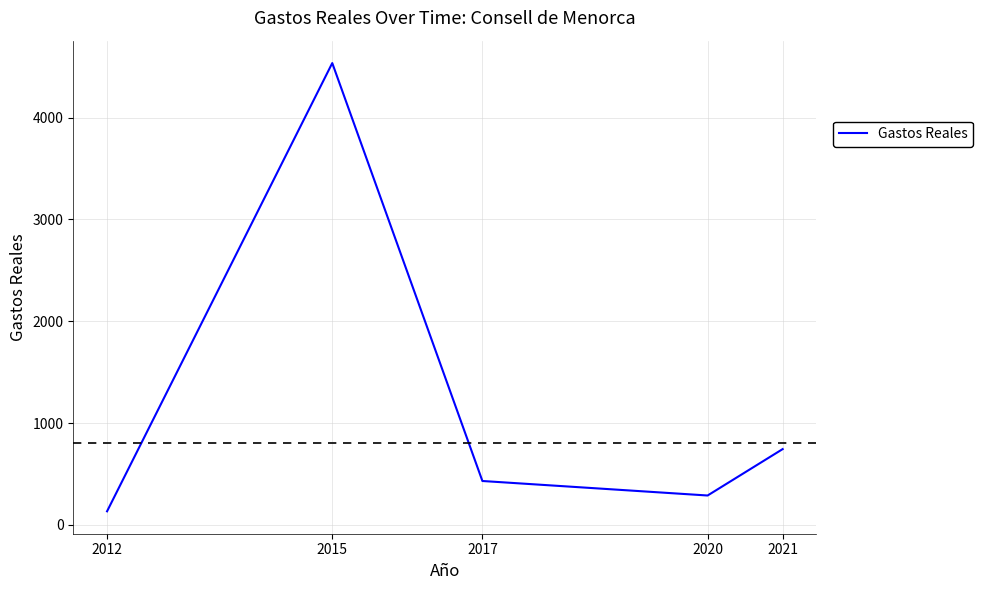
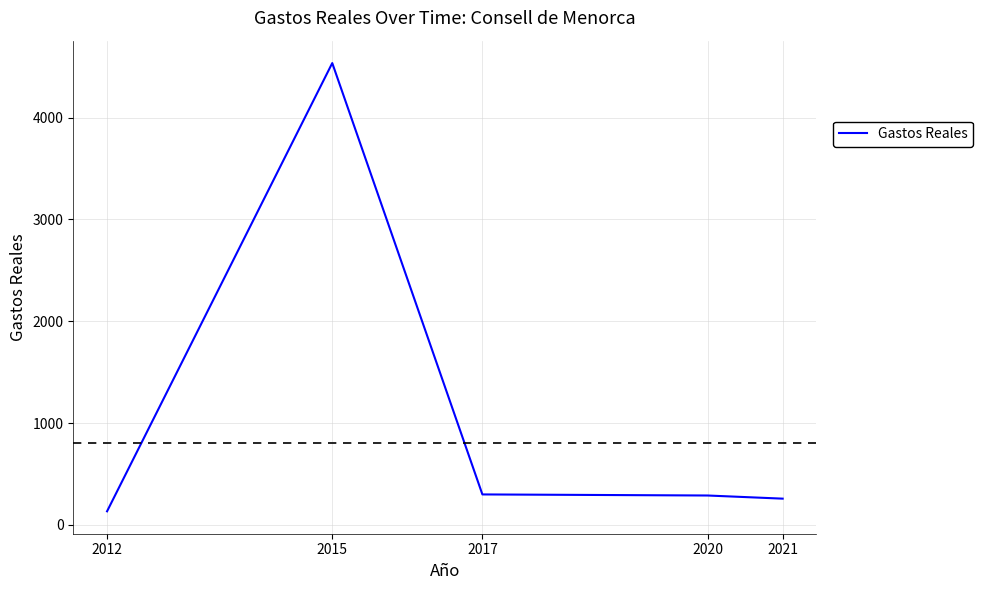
  {
    "2012": 130,
    "2015": 4540,
-   "2017": 430,
+   "2017": 300,
    "2020": 290,
-   "2021": 750
+   "2021": 260
  }
